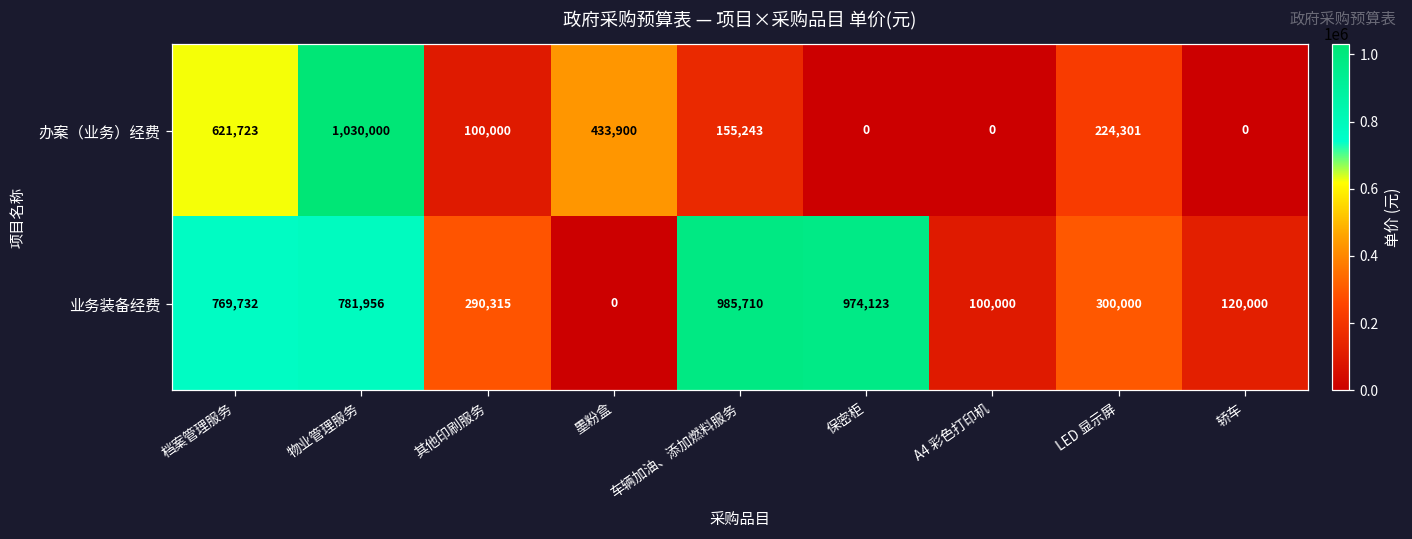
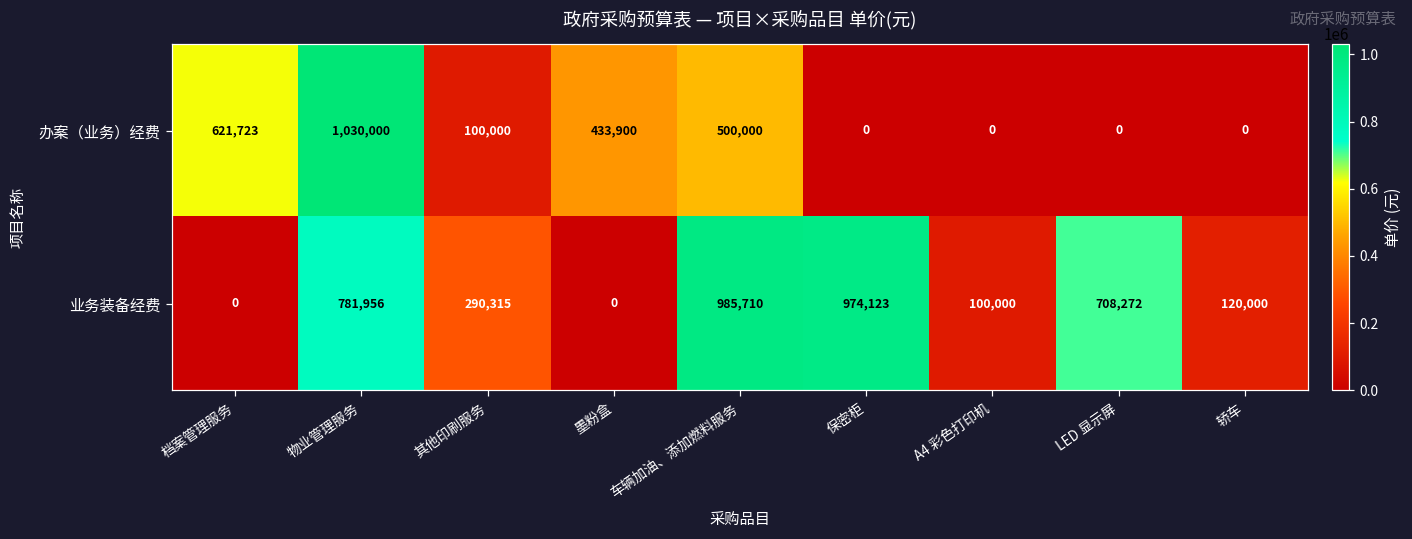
  {
    "办案（业务）经费": {
      "档案管理服务": "621,723",
      "物业管理服务": "1,030,000",
      "其他印刷服务": "100,000",
      "墨粉盒": "433,900",
-     "车辆加油、添加燃料服务": "155,243",
+     "车辆加油、添加燃料服务": "500,000",
      "保密柜": "0",
      "A4 彩色打印机": "0",
-     "LED 显示屏": "224,301",
+     "LED 显示屏": "0",
      "轿车": "0"
    },
    "业务装备经费": {
-     "档案管理服务": "769,732",
+     "档案管理服务": "0",
      "物业管理服务": "781,956",
      "其他印刷服务": "290,315",
      "墨粉盒": "0",
      "车辆加油、添加燃料服务": "985,710",
      "保密柜": "974,123",
      "A4 彩色打印机": "100,000",
-     "LED 显示屏": "300,000",
+     "LED 显示屏": "708,272",
      "轿车": "120,000"
    }
  }
